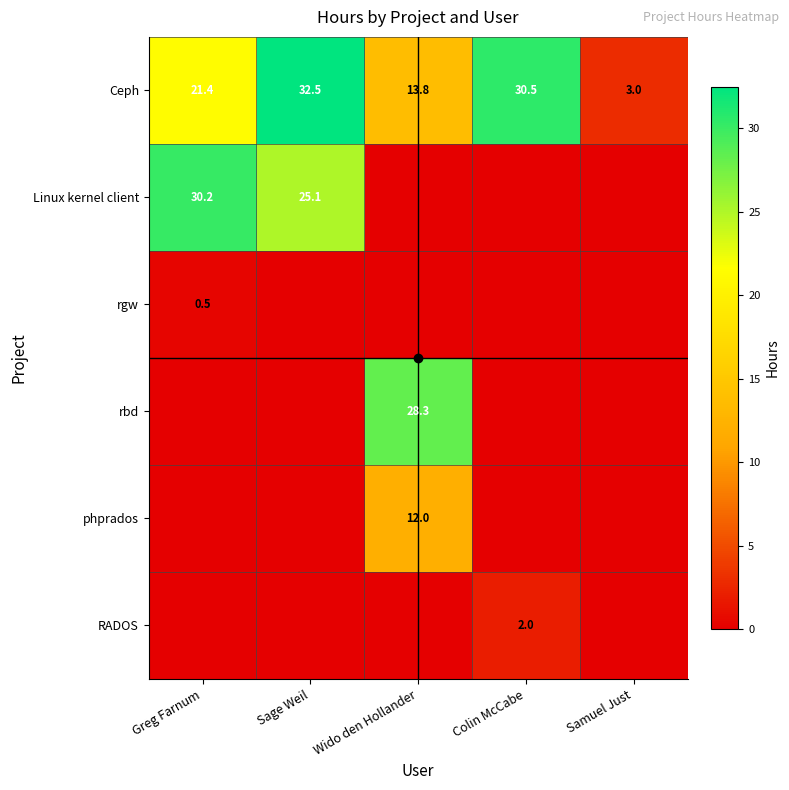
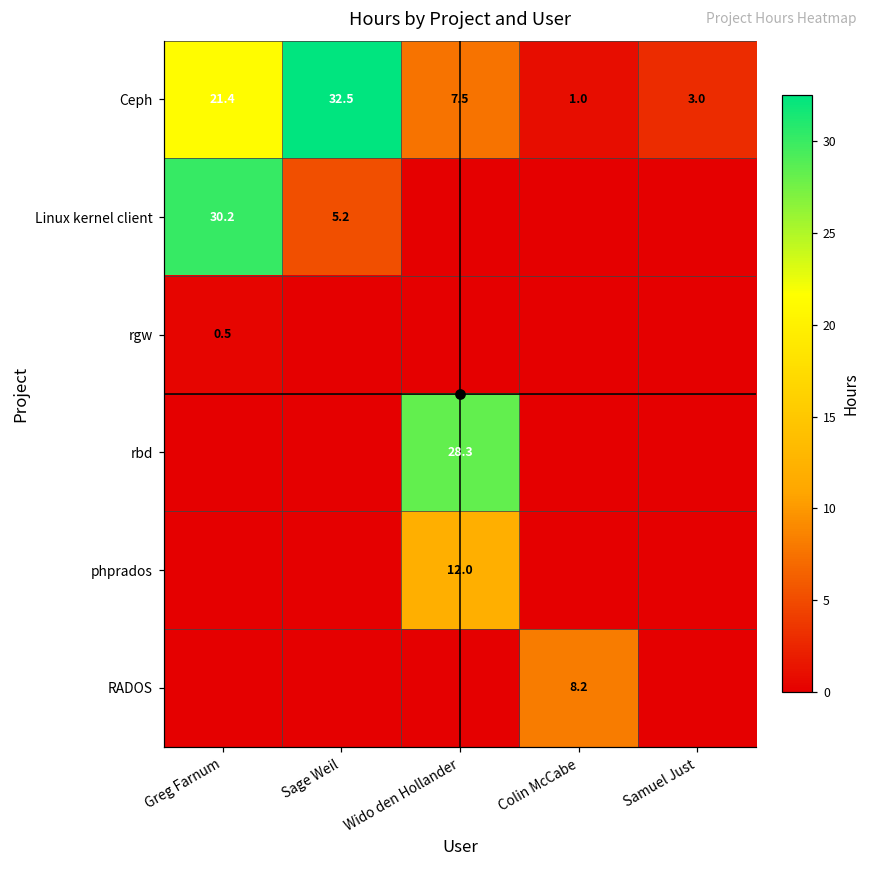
  {
    "Ceph": {
      "Greg Farnum": 21.4,
      "Sage Weil": 32.5,
-     "Wido den Hollander": 13.8,
-     "Colin McCabe": 30.5,
+     "Wido den Hollander": 7.5,
+     "Colin McCabe": 1.0,
      "Samuel Just": 3.0
    },
    "Linux kernel client": {
      "Greg Farnum": 30.2,
-     "Sage Weil": 25.1
+     "Sage Weil": 5.2
    },
    "rgw": {
      "Greg Farnum": 0.5
    },
    "rbd": {
      "Wido den Hollander": 28.3
    },
    "phprados": {
      "Wido den Hollander": 12.0
    },
    "RADOS": {
-     "Colin McCabe": 2.0
+     "Colin McCabe": 8.2
    }
  }
